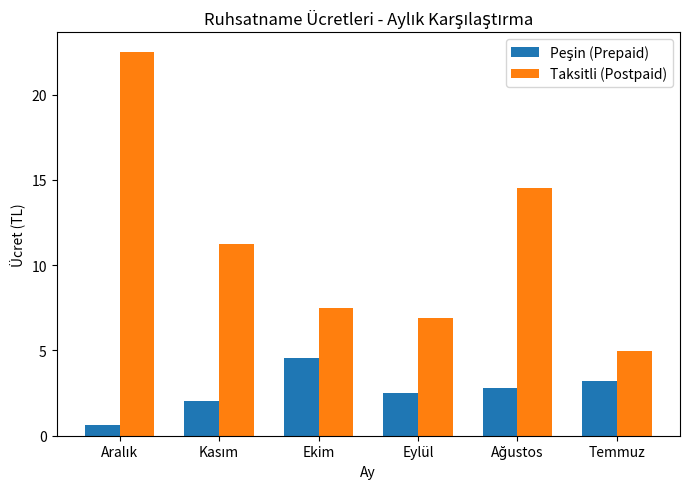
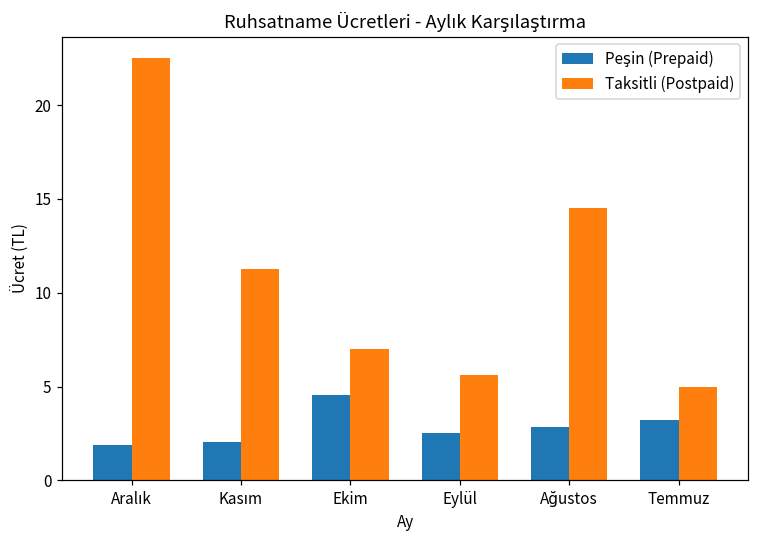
  {
    "Peşin (Prepaid)": {
-     "Aralık": 0.7,
+     "Aralık": 1.9,
      "Kasım": 2.1,
      "Ekim": 4.5,
      "Eylül": 2.5,
      "Ağustos": 2.8,
      "Temmuz": 3.2
    },
    "Taksitli (Postpaid)": {
      "Aralık": 22.5,
      "Kasım": 11.3,
-     "Ekim": 7.5,
-     "Eylül": 6.9,
+     "Ekim": 7.0,
+     "Eylül": 5.6,
      "Ağustos": 14.5,
      "Temmuz": 5.0
    }
  }
